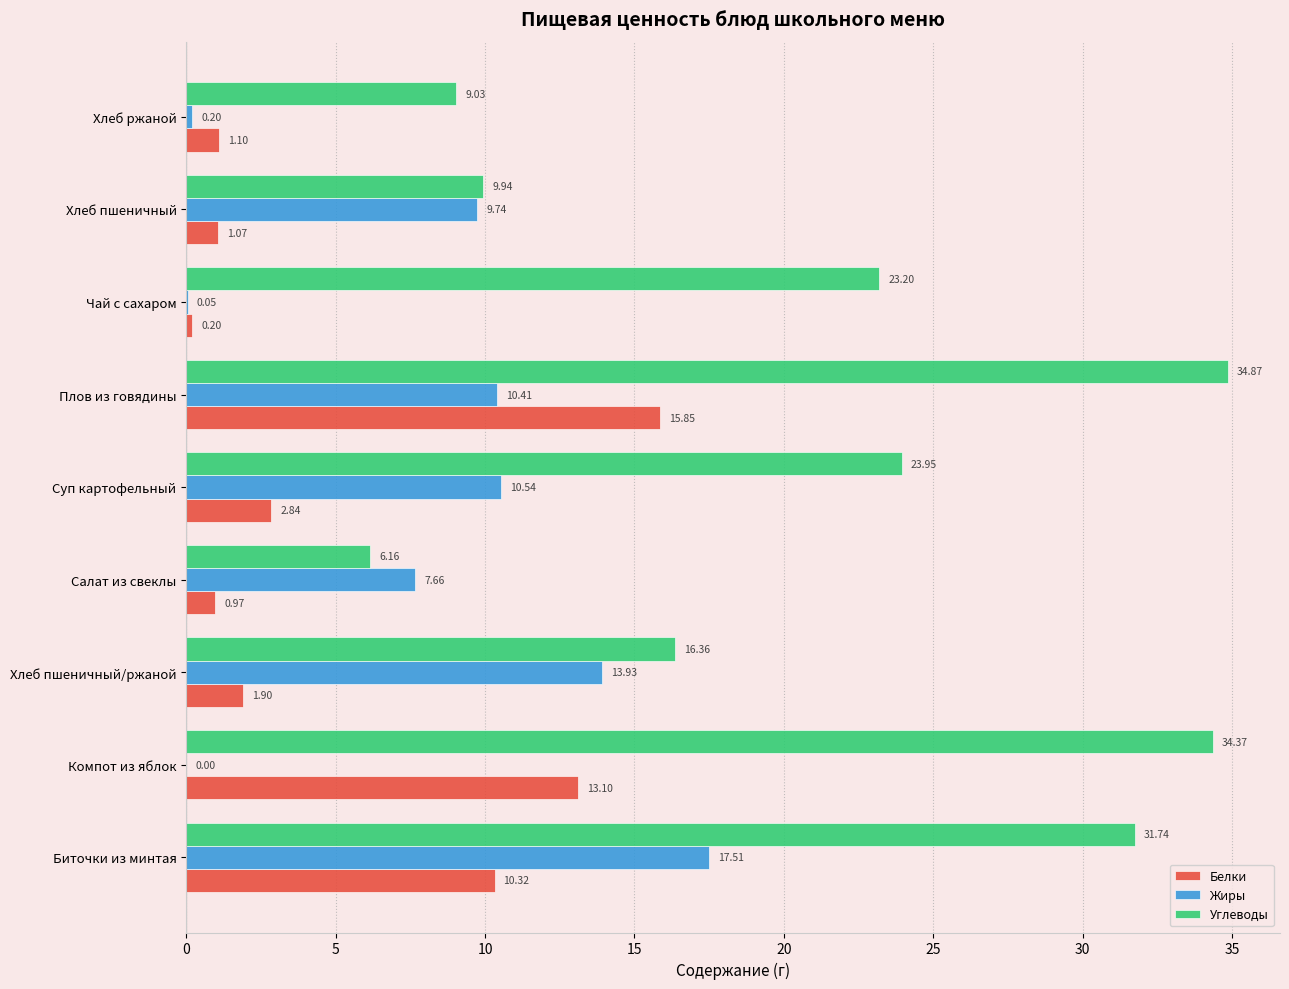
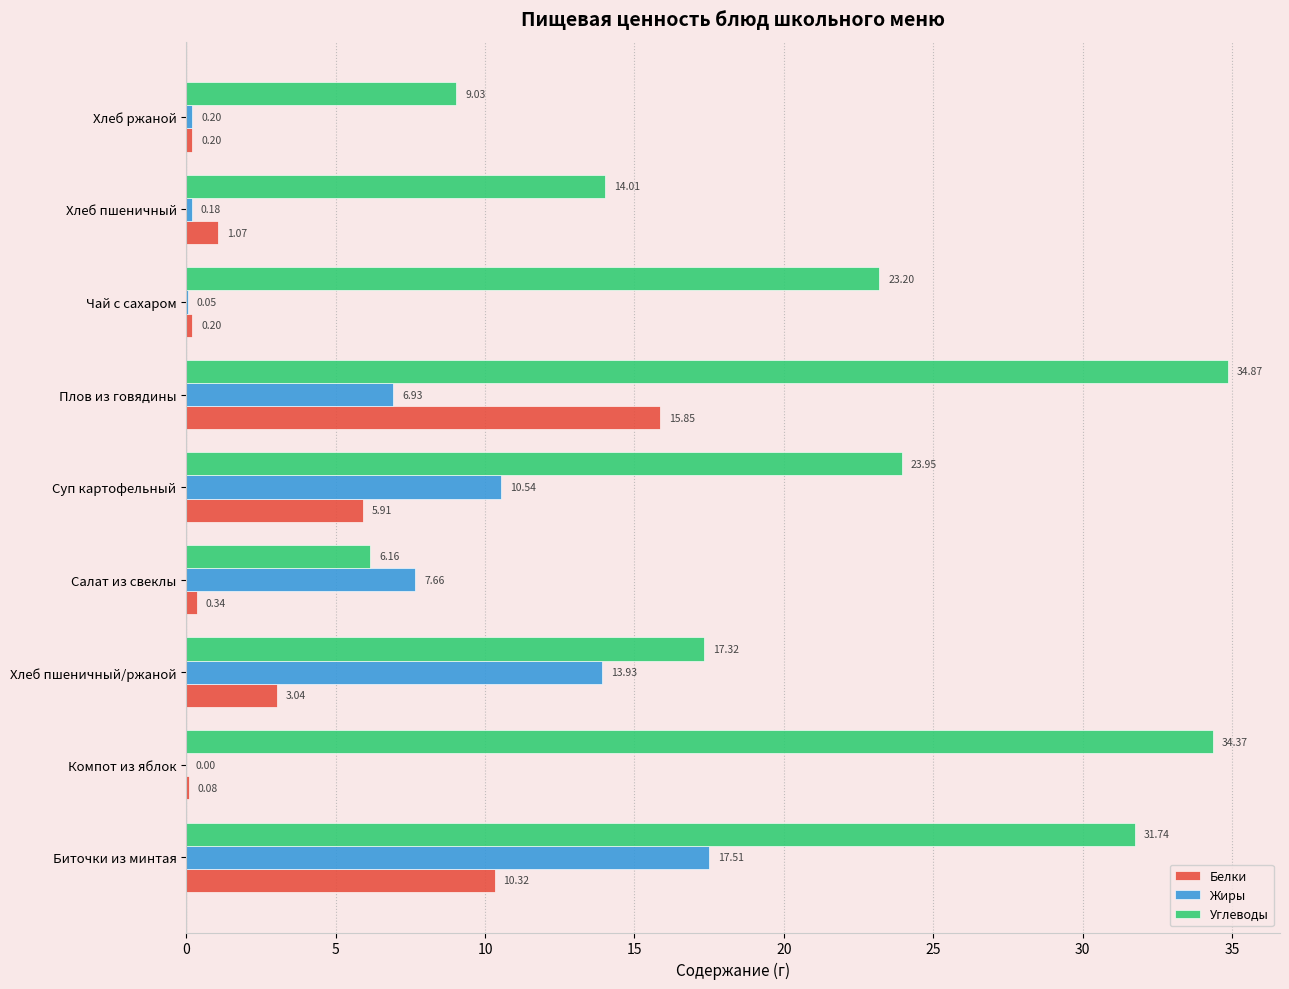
  {
    "Белки": {
-     "Хлеб ржаной": 1.10,
+     "Хлеб ржаной": 0.20,
      "Хлеб пшеничный": 1.07,
      "Чай с сахаром": 0.20,
      "Плов из говядины": 15.85,
-     "Суп картофельный": 2.84,
-     "Салат из свеклы": 0.97,
-     "Хлеб пшеничный/ржаной": 1.90,
-     "Компот из яблок": 13.10,
+     "Суп картофельный": 5.91,
+     "Салат из свеклы": 0.34,
+     "Хлеб пшеничный/ржаной": 3.04,
+     "Компот из яблок": 0.08,
      "Биточки из минтая": 10.32
    },
    "Жиры": {
      "Хлеб ржаной": 0.20,
-     "Хлеб пшеничный": 9.74,
+     "Хлеб пшеничный": 0.18,
      "Чай с сахаром": 0.05,
-     "Плов из говядины": 10.41,
+     "Плов из говядины": 6.93,
      "Суп картофельный": 10.54,
      "Салат из свеклы": 7.66,
      "Хлеб пшеничный/ржаной": 13.93,
      "Компот из яблок": 0.00,
      "Биточки из минтая": 17.51
    },
    "Углеводы": {
      "Хлеб ржаной": 9.03,
-     "Хлеб пшеничный": 9.94,
+     "Хлеб пшеничный": 14.01,
      "Чай с сахаром": 23.20,
      "Плов из говядины": 34.87,
      "Суп картофельный": 23.95,
      "Салат из свеклы": 6.16,
-     "Хлеб пшеничный/ржаной": 16.36,
+     "Хлеб пшеничный/ржаной": 17.32,
      "Компот из яблок": 34.37,
      "Биточки из минтая": 31.74
    }
  }
